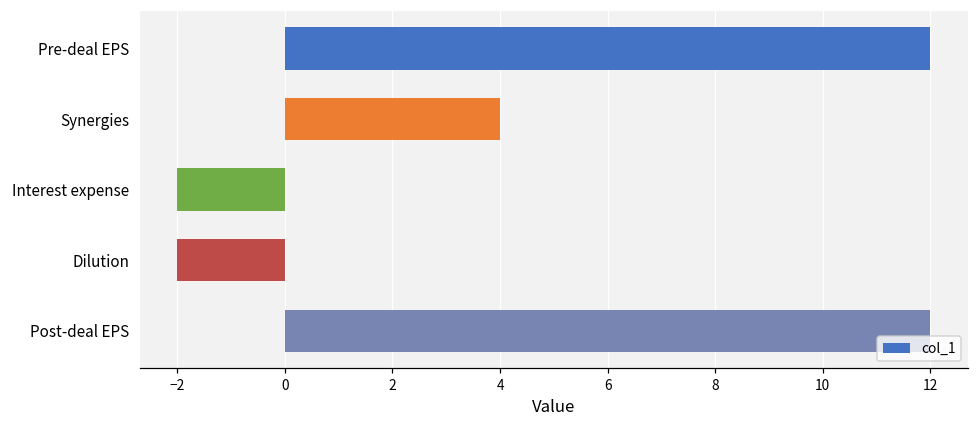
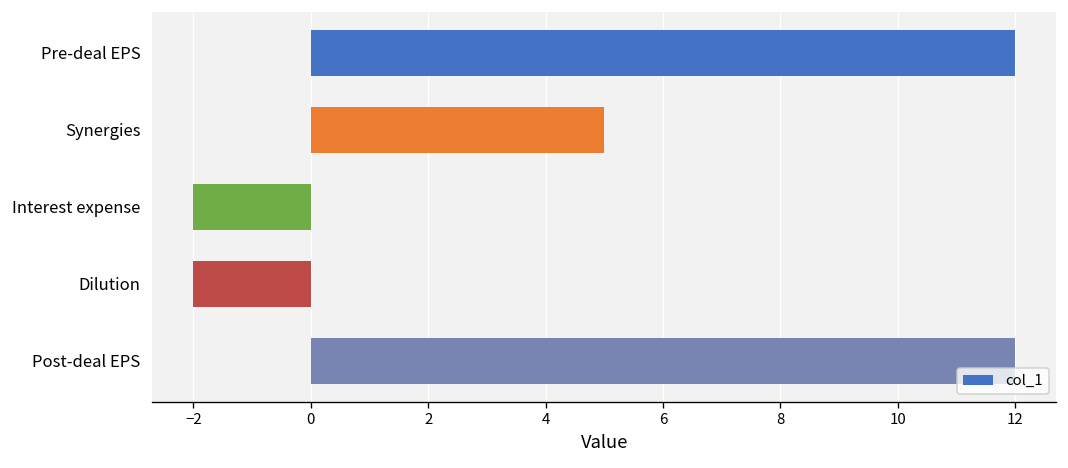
  {
    "Pre-deal EPS": 12,
-   "Synergies": 4,
+   "Synergies": 5,
    "Interest expense": -2,
    "Dilution": -2,
    "Post-deal EPS": 12
  }
